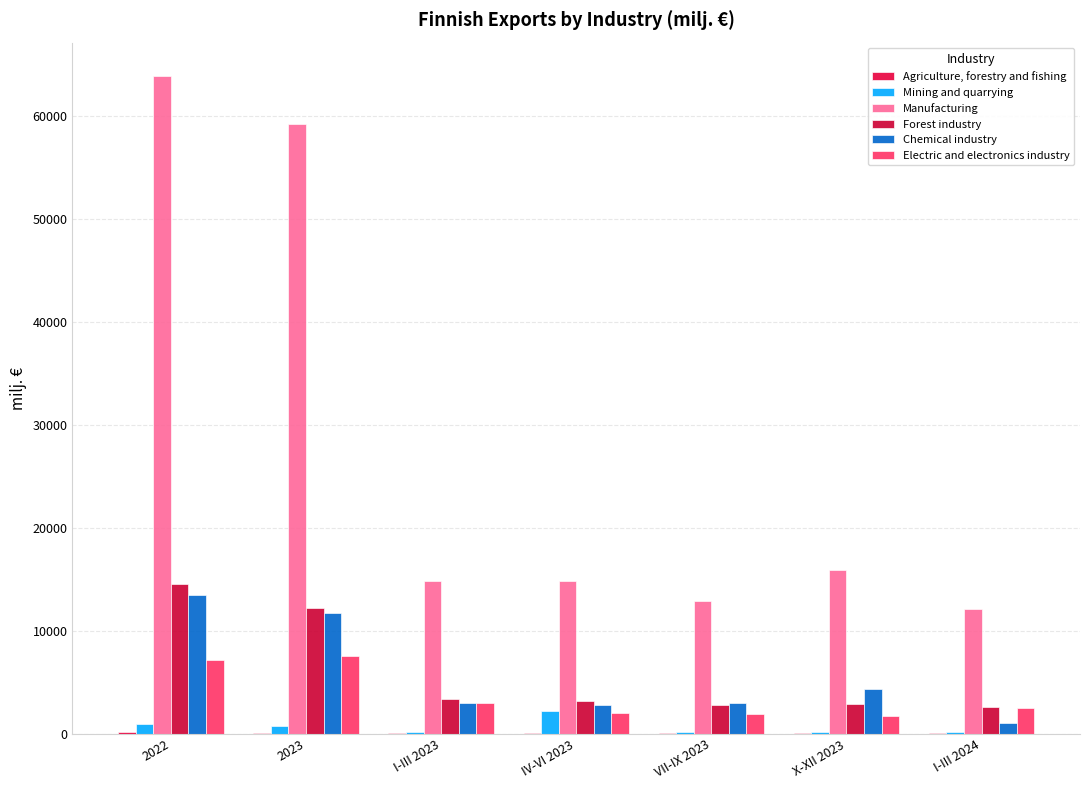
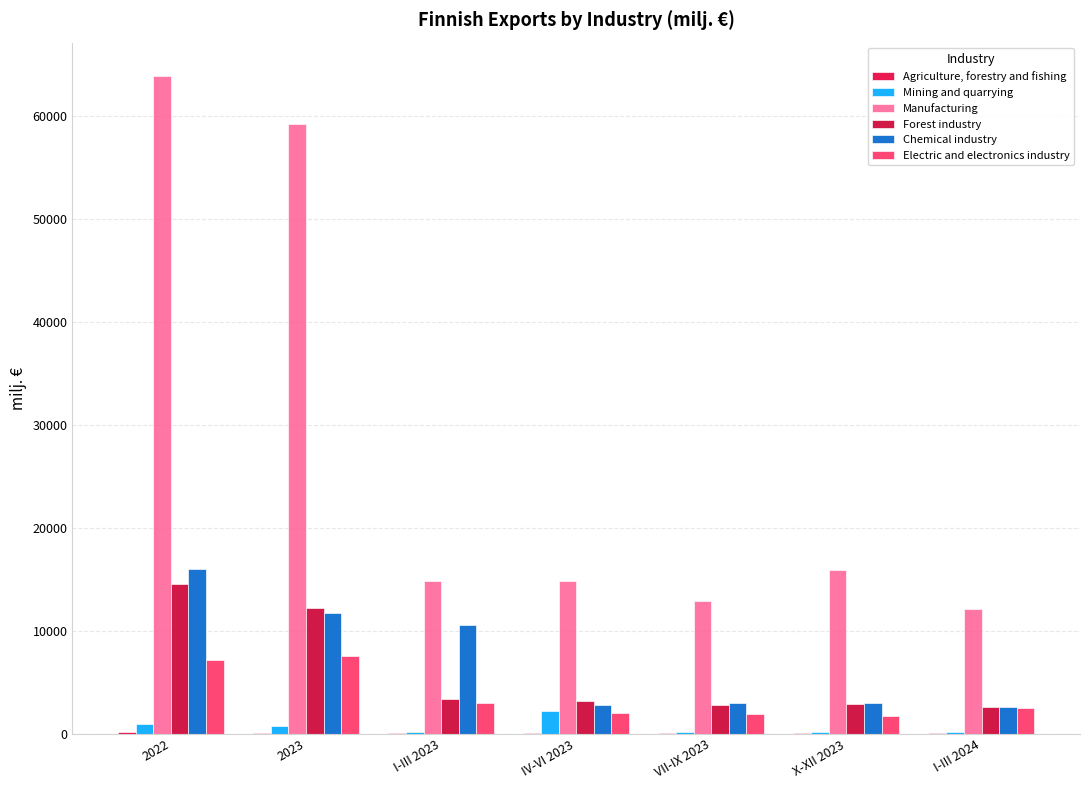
  {
    "Mining and quarrying": {
      "2022": 900,
      "2023": 800,
      "IV-VI 2023": 2200
    },
    "Manufacturing": {
      "2022": 63900,
      "2023": 59200,
      "I-III 2023": 14800,
      "IV-VI 2023": 14800,
      "VII-IX 2023": 12900,
      "X-XII 2023": 15900,
      "I-III 2024": 12100
    },
    "Chemical industry": {
-     "2022": 13500,
+     "2022": 16000,
      "2023": 11700,
-     "I-III 2023": 3000,
+     "I-III 2023": 10500,
      "IV-VI 2023": 2800,
      "VII-IX 2023": 2900,
-     "X-XII 2023": 4300,
-     "I-III 2024": 1000
+     "X-XII 2023": 2900,
+     "I-III 2024": 2600
    },
    "Electric and electronics industry": {
      "2022": 7100,
      "2023": 7600,
      "I-III 2023": 3000,
      "IV-VI 2023": 2000,
      "VII-IX 2023": 1900,
      "X-XII 2023": 1700,
      "I-III 2024": 2500
    }
  }
